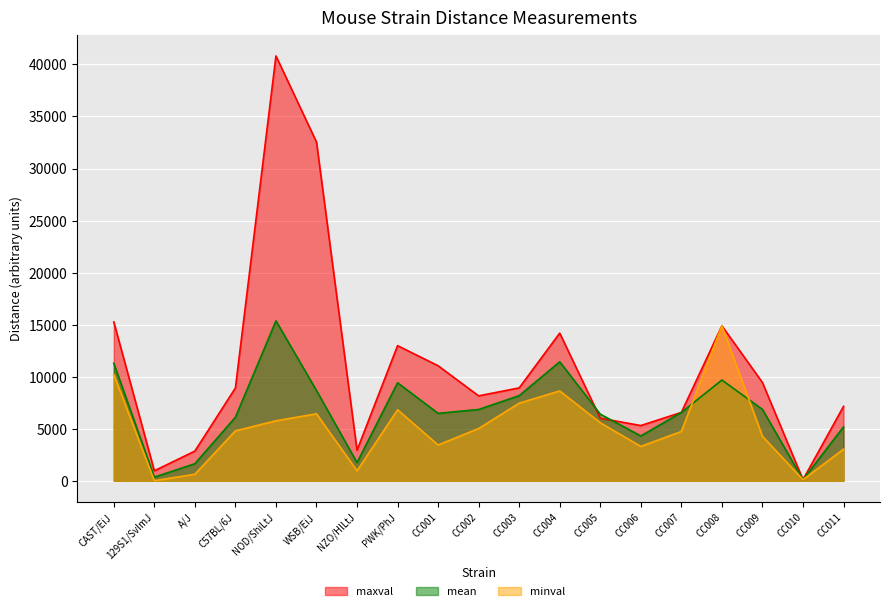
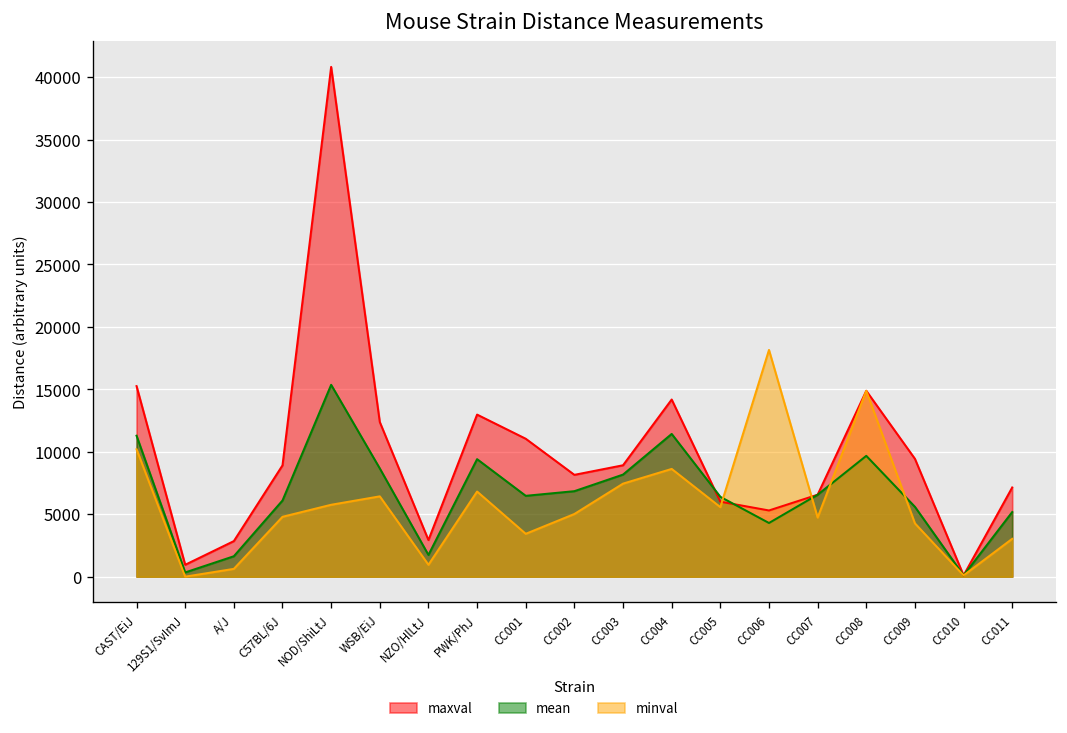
  {
    "maxval": {
      "CAST/EiJ": 15300,
      "129S1/SvImJ": 1000,
      "A/J": 2800,
      "C57BL/6J": 8900,
      "NOD/ShiLtJ": 40800,
-     "WSB/EiJ": 32500,
+     "WSB/EiJ": 12400,
      "NZO/HlLtJ": 2900,
      "PWK/PhJ": 13000,
      "CC001": 11000,
      "CC002": 8200,
      "CC003": 8900,
      "CC004": 14200,
      "CC005": 6000,
      "CC006": 5300,
      "CC009": 9400,
      "CC011": 7100
    },
    "mean": {
      "CAST/EiJ": 11300,
      "129S1/SvImJ": 300,
      "A/J": 1600,
      "C57BL/6J": 6100,
      "NOD/ShiLtJ": 15400,
      "WSB/EiJ": 8700,
      "NZO/HlLtJ": 1700,
      "PWK/PhJ": 9400,
      "CC001": 6500,
      "CC002": 6800,
      "CC003": 8200,
      "CC004": 11400,
      "CC005": 6400,
      "CC006": 4300,
      "CC008": 9700,
-     "CC009": 6900,
+     "CC009": 5600,
      "CC011": 5200
    },
    "minval": {
      "CAST/EiJ": 10200,
      "129S1/SvImJ": 0,
      "A/J": 600,
      "C57BL/6J": 4800,
      "NOD/ShiLtJ": 5800,
      "WSB/EiJ": 6400,
      "NZO/HlLtJ": 1000,
      "PWK/PhJ": 6800,
      "CC001": 3400,
      "CC002": 5000,
      "CC003": 7500,
      "CC004": 8600,
      "CC005": 5600,
-     "CC006": 3300,
+     "CC006": 18200,
      "CC007": 4700,
      "CC009": 4300,
      "CC011": 3000
    }
  }
